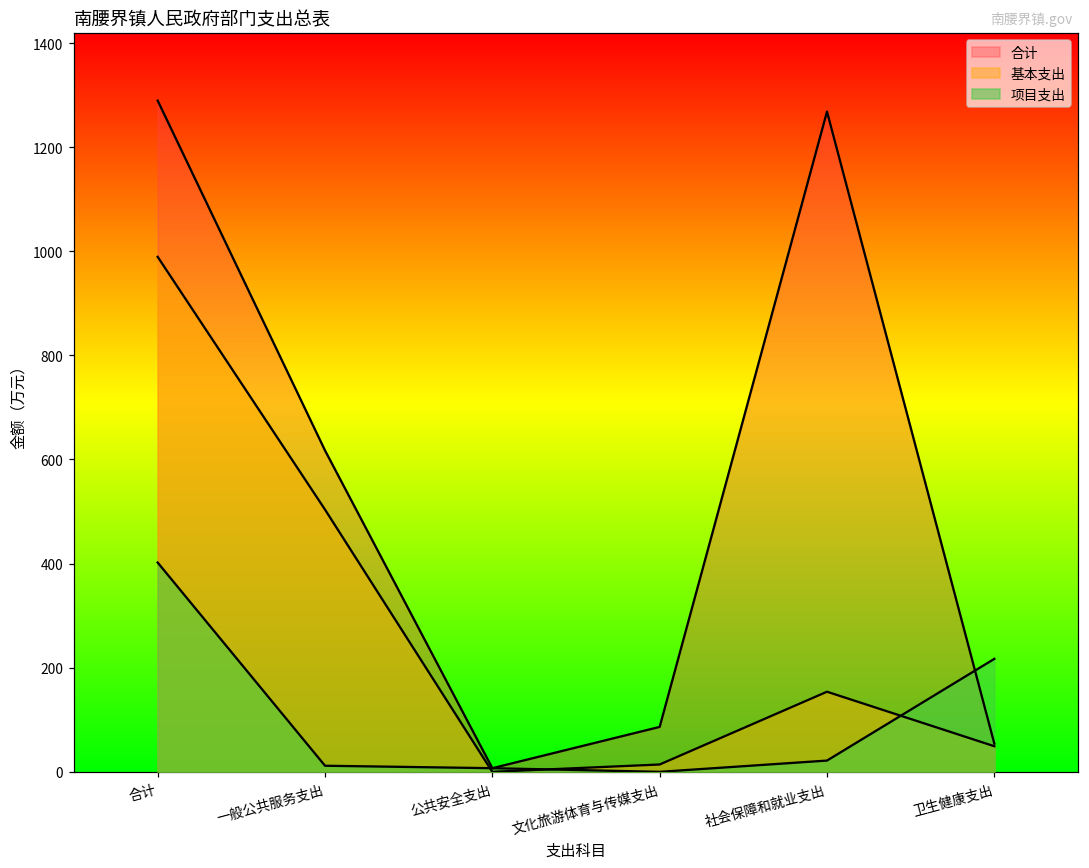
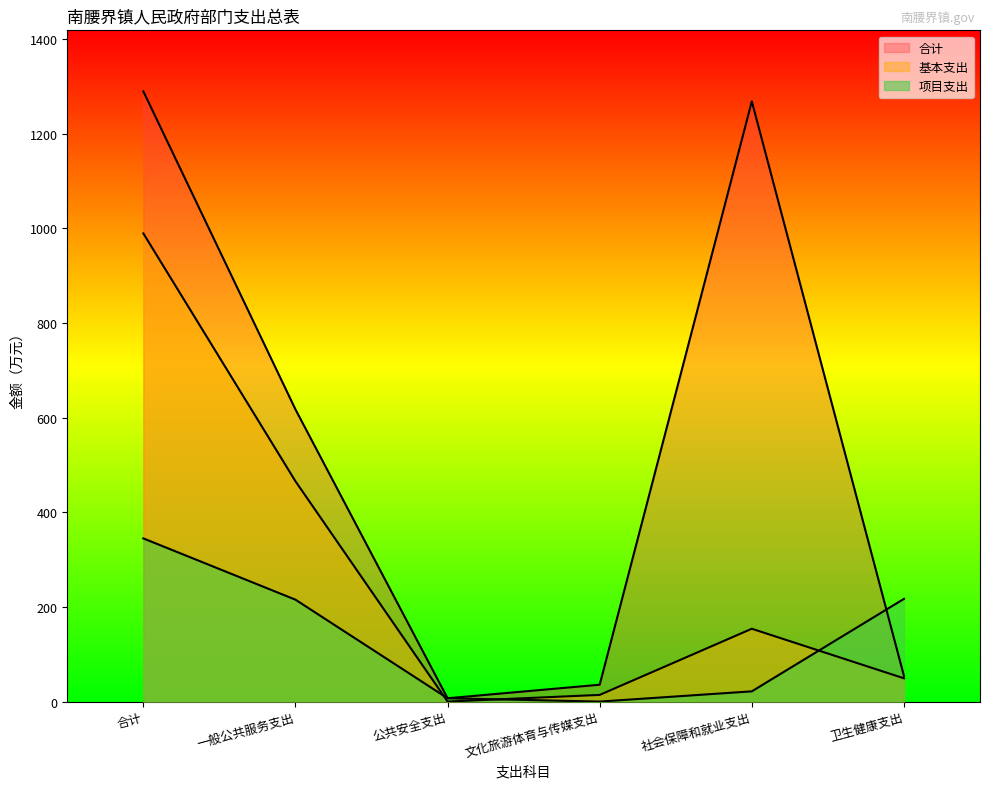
  {
    "合计": {
      "合计": 1290,
      "一般公共服务支出": 620,
-     "文化旅游体育与传媒支出": 90,
+     "文化旅游体育与传媒支出": 40,
      "社会保障和就业支出": 1270
    },
    "基本支出": {
      "合计": 990,
-     "一般公共服务支出": 500,
+     "一般公共服务支出": 470,
      "公共安全支出": 0,
      "文化旅游体育与传媒支出": 10,
      "社会保障和就业支出": 150
    },
    "项目支出": {
-     "合计": 400,
-     "一般公共服务支出": 10,
+     "合计": 340,
+     "一般公共服务支出": 220,
      "文化旅游体育与传媒支出": 0,
      "社会保障和就业支出": 20,
      "卫生健康支出": 220
    }
  }
